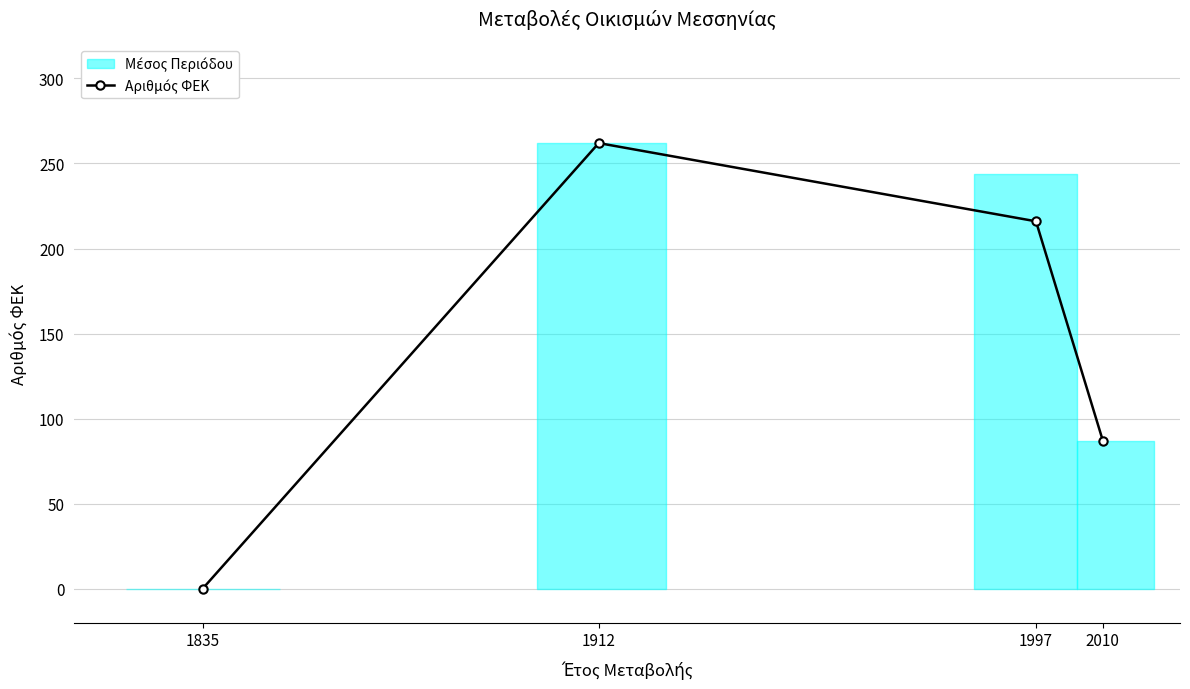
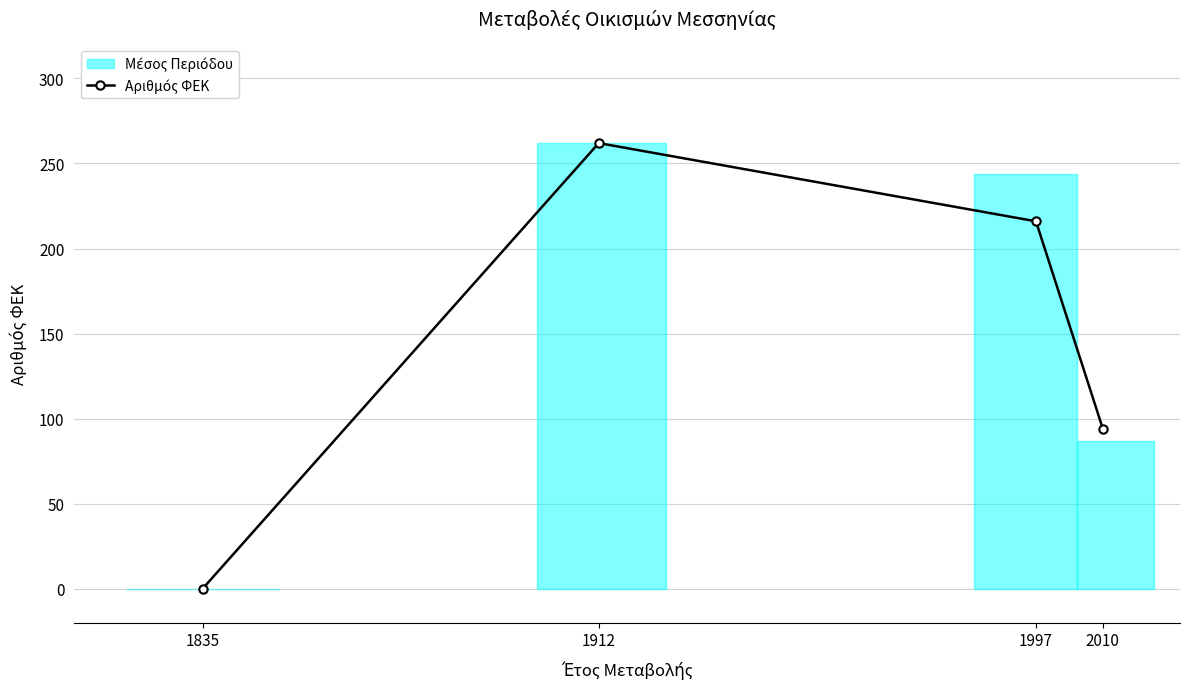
  {
    "Αριθμός ΦΕΚ": {
      "1835": 0,
      "1912": 262,
      "1997": 216,
-     "2010": 87
+     "2010": 94
    }
  }
